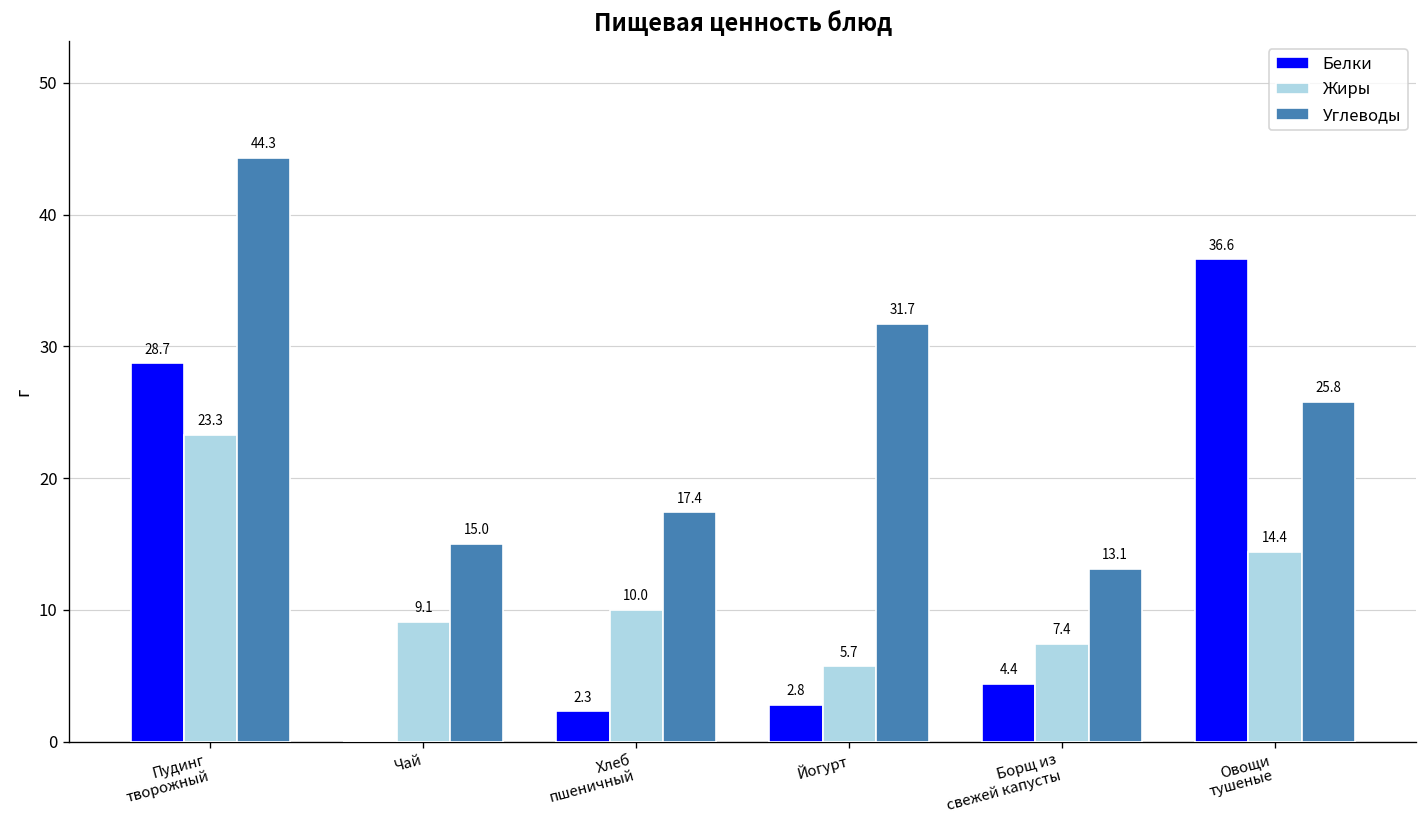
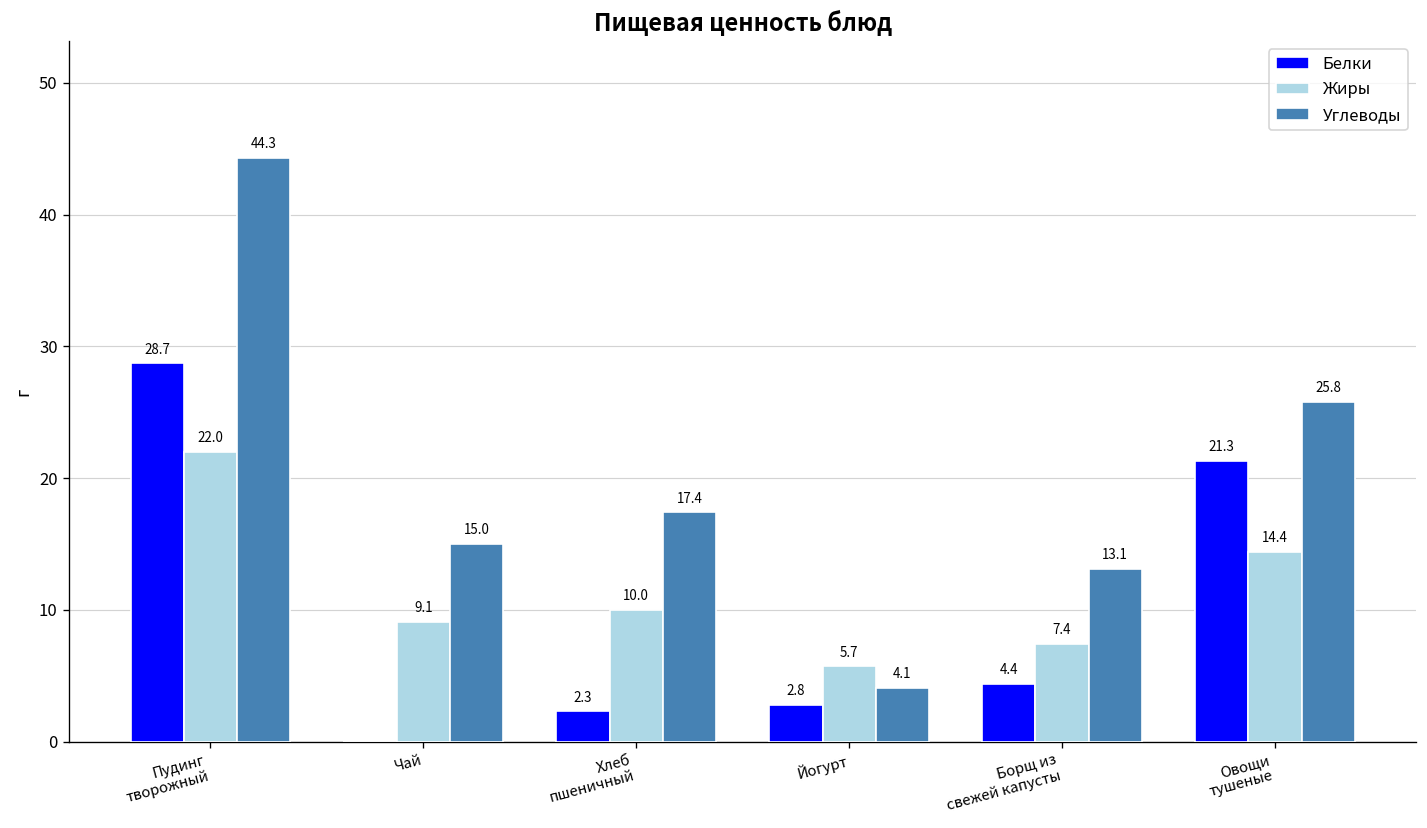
  {
    "Белки": {
      "Пудинг творожный": 28.7,
      "Хлеб пшеничный": 2.3,
      "Йогурт": 2.8,
      "Борщ из свежей капусты": 4.4,
-     "Овощи тушеные": 36.6
+     "Овощи тушеные": 21.3
    },
    "Жиры": {
-     "Пудинг творожный": 23.3,
+     "Пудинг творожный": 22.0,
      "Чай": 9.1,
      "Хлеб пшеничный": 10.0,
      "Йогурт": 5.7,
      "Борщ из свежей капусты": 7.4,
      "Овощи тушеные": 14.4
    },
    "Углеводы": {
      "Пудинг творожный": 44.3,
      "Чай": 15.0,
      "Хлеб пшеничный": 17.4,
-     "Йогурт": 31.7,
+     "Йогурт": 4.1,
      "Борщ из свежей капусты": 13.1,
      "Овощи тушеные": 25.8
    }
  }
